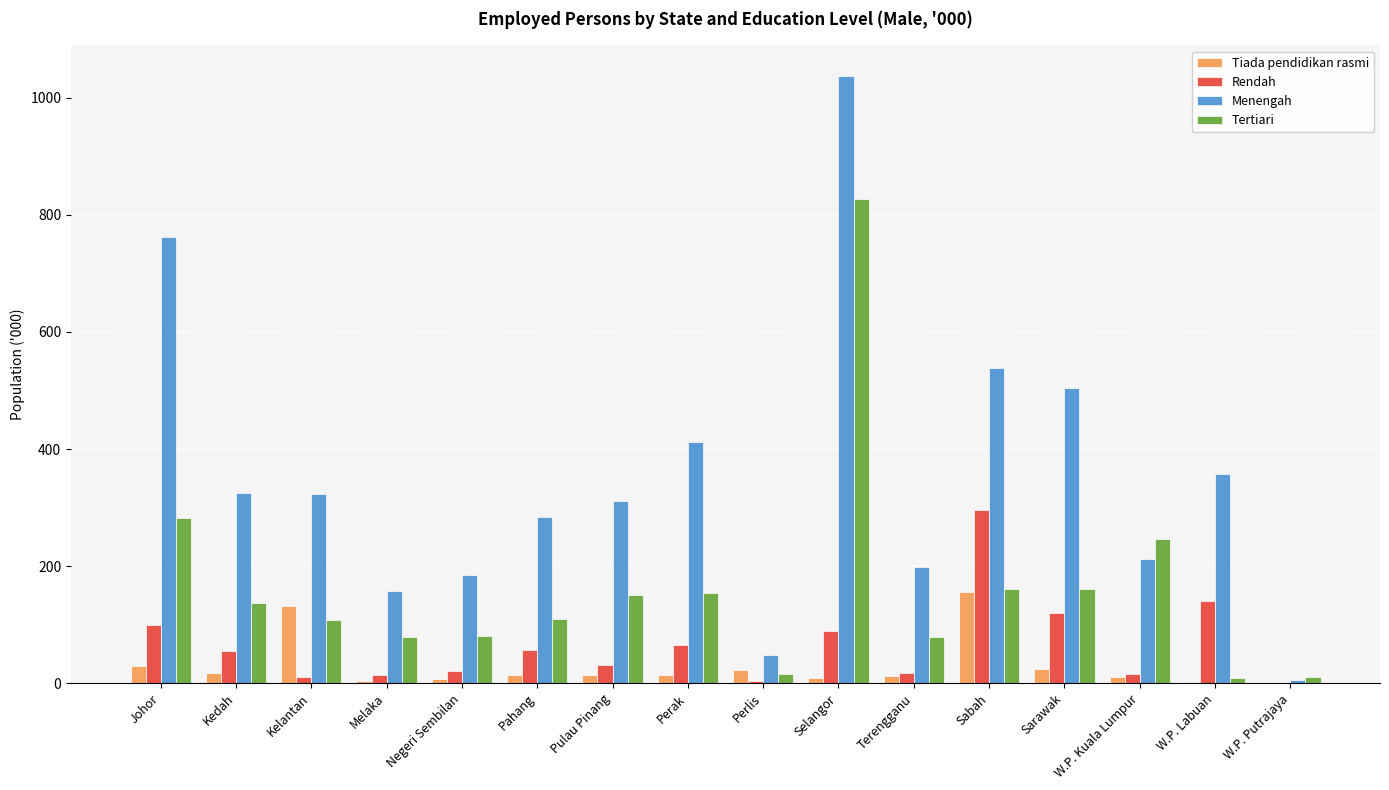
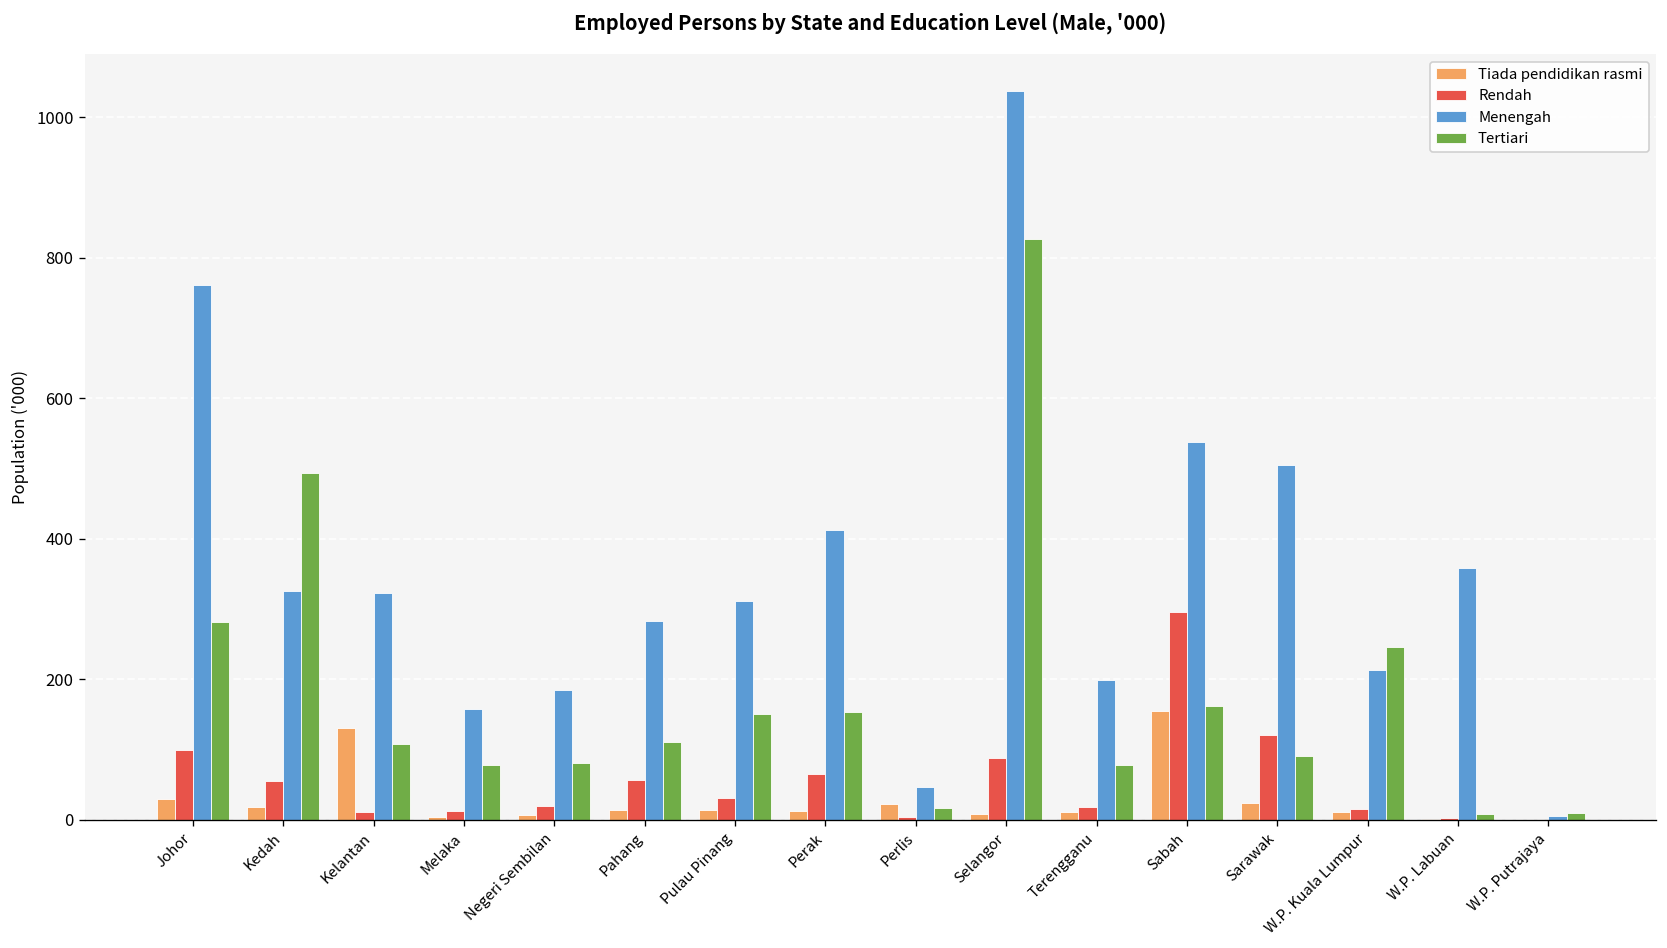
  {
    "Tiada pendidikan rasmi": {
      "Johor": 30,
      "Kedah": 20,
      "Kelantan": 130,
      "Negeri Sembilan": 10,
      "Pahang": 10,
      "Pulau Pinang": 10,
      "Perak": 10,
      "Perlis": 20,
      "Selangor": 10,
      "Terengganu": 10,
      "Sabah": 160,
      "Sarawak": 20,
      "W.P. Kuala Lumpur": 10,
      "W.P. Putrajaya": 0
    },
    "Rendah": {
      "Johor": 100,
      "Kedah": 60,
      "Kelantan": 10,
      "Melaka": 10,
      "Negeri Sembilan": 20,
      "Pahang": 60,
      "Pulau Pinang": 30,
      "Perak": 70,
      "Selangor": 90,
      "Terengganu": 20,
      "Sabah": 300,
      "Sarawak": 120,
      "W.P. Kuala Lumpur": 20,
-     "W.P. Labuan": 140,
+     "W.P. Labuan": 0,
      "W.P. Putrajaya": 0
    },
    "Menengah": {
      "Johor": 760,
      "Kedah": 330,
      "Kelantan": 320,
      "Melaka": 160,
      "Negeri Sembilan": 180,
      "Pahang": 280,
      "Pulau Pinang": 310,
      "Perak": 410,
      "Perlis": 50,
      "Selangor": 1040,
      "Terengganu": 200,
      "Sabah": 540,
      "Sarawak": 500,
      "W.P. Kuala Lumpur": 210,
      "W.P. Labuan": 360,
      "W.P. Putrajaya": 10
    },
    "Tertiari": {
      "Johor": 280,
-     "Kedah": 140,
+     "Kedah": 490,
      "Kelantan": 110,
      "Melaka": 80,
      "Negeri Sembilan": 80,
      "Pahang": 110,
      "Pulau Pinang": 150,
      "Perak": 150,
      "Perlis": 20,
      "Selangor": 830,
      "Terengganu": 80,
      "Sabah": 160,
-     "Sarawak": 160,
+     "Sarawak": 90,
      "W.P. Kuala Lumpur": 250,
      "W.P. Labuan": 10,
      "W.P. Putrajaya": 10
    }
  }
